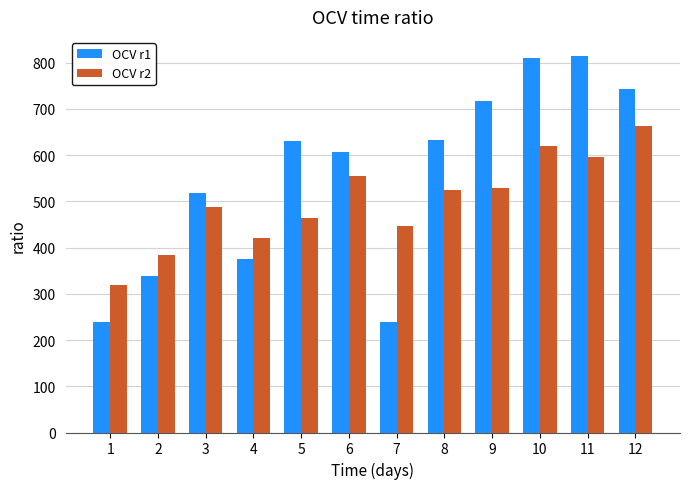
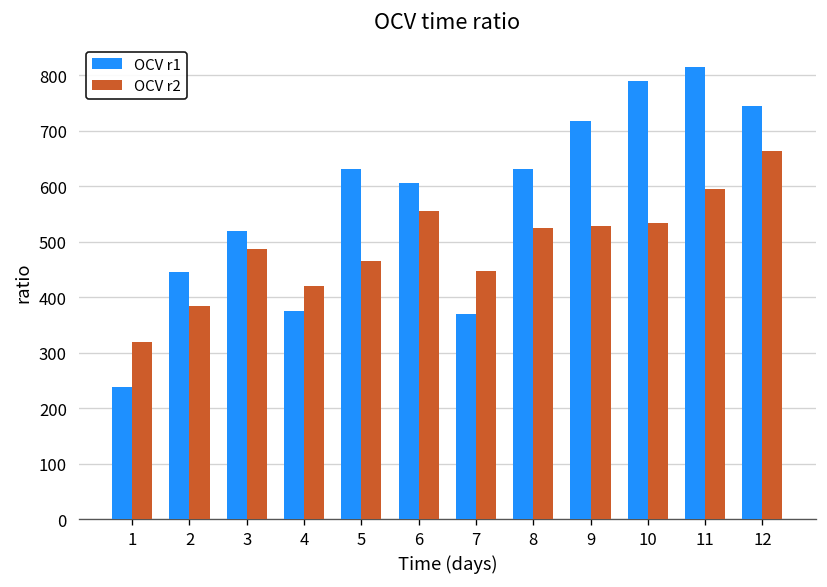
  {
    "OCV r1": {
      "1": 240,
-     "2": 340,
+     "2": 450,
      "3": 520,
      "4": 380,
      "5": 630,
      "6": 610,
-     "7": 240,
+     "7": 370,
      "8": 630,
      "9": 720,
-     "10": 810,
+     "10": 790,
      "11": 820,
      "12": 740
    },
    "OCV r2": {
      "1": 320,
      "2": 390,
      "3": 490,
      "4": 420,
      "5": 470,
      "6": 560,
      "7": 450,
      "8": 530,
      "9": 530,
-     "10": 620,
+     "10": 530,
      "11": 600,
      "12": 660
    }
  }
